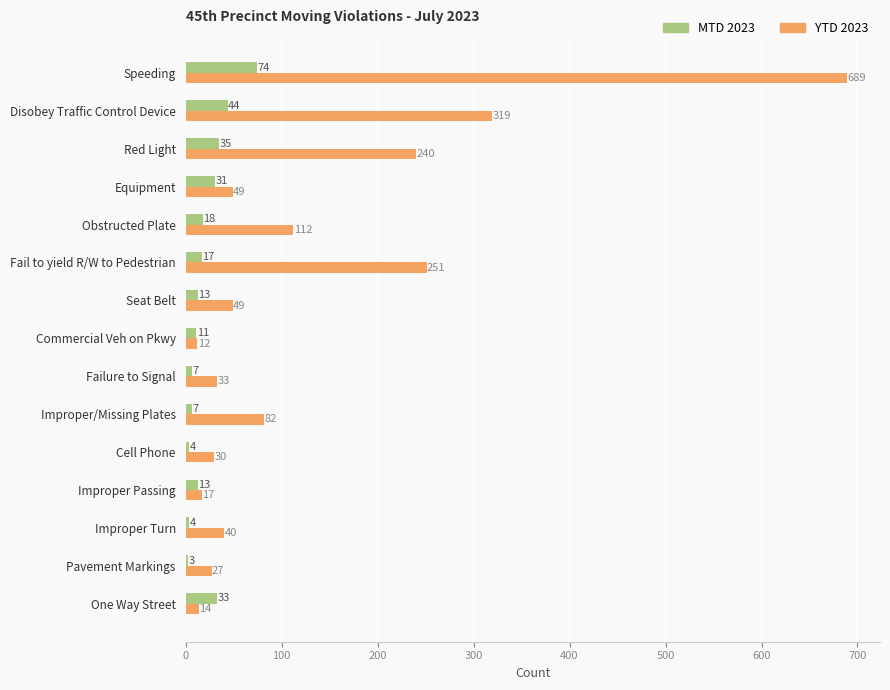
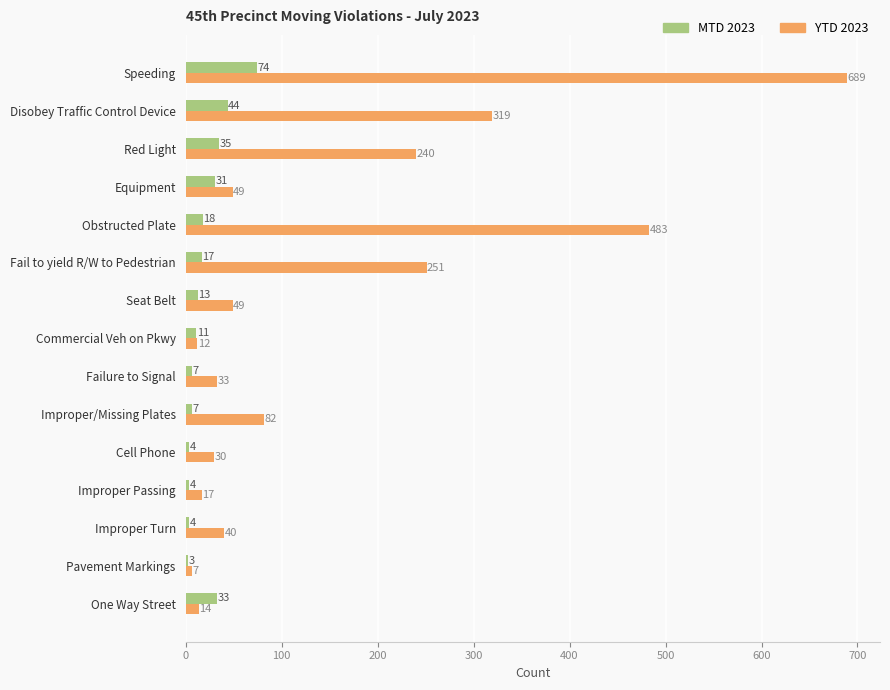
  {
    "YTD 2023": {
      "Speeding": 689,
      "Disobey Traffic Control Device": 319,
      "Red Light": 240,
      "Equipment": 49,
-     "Obstructed Plate": 112,
+     "Obstructed Plate": 483,
      "Fail to yield R/W to Pedestrian": 251,
      "Seat Belt": 49,
      "Commercial Veh on Pkwy": 12,
      "Failure to Signal": 33,
      "Improper/Missing Plates": 82,
      "Cell Phone": 30,
      "Improper Passing": 17,
      "Improper Turn": 40,
-     "Pavement Markings": 27,
+     "Pavement Markings": 7,
      "One Way Street": 14
    },
    "MTD 2023": {
      "Speeding": 74,
      "Disobey Traffic Control Device": 44,
      "Red Light": 35,
      "Equipment": 31,
      "Obstructed Plate": 18,
      "Fail to yield R/W to Pedestrian": 17,
      "Seat Belt": 13,
      "Commercial Veh on Pkwy": 11,
      "Failure to Signal": 7,
      "Improper/Missing Plates": 7,
      "Cell Phone": 4,
-     "Improper Passing": 13,
+     "Improper Passing": 4,
      "Improper Turn": 4,
      "Pavement Markings": 3,
      "One Way Street": 33
    }
  }
